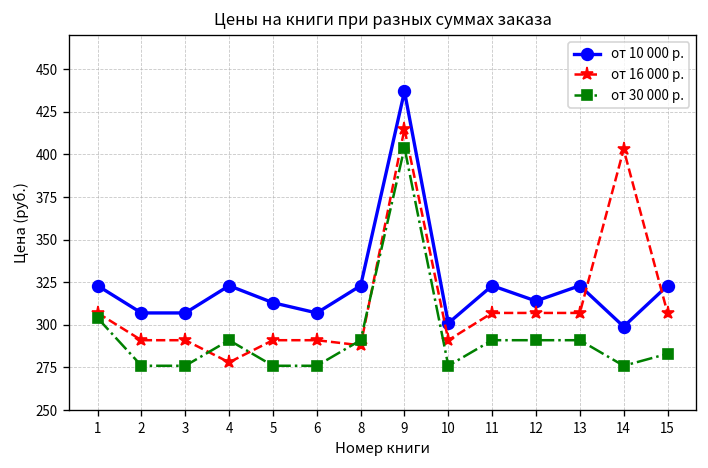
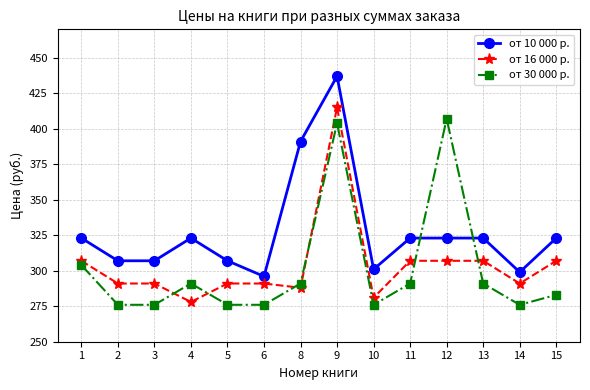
  {
    "от 10 000 р.": {
      "1": 323,
      "2": 307,
      "3": 307,
      "4": 323,
-     "5": 313,
-     "6": 307,
-     "8": 323,
+     "5": 307,
+     "6": 296,
+     "8": 391,
      "9": 437,
      "10": 301,
      "11": 323,
-     "12": 314,
+     "12": 323,
      "13": 323,
      "14": 299,
      "15": 323
    },
    "от 16 000 р.": {
      "1": 307,
      "2": 291,
      "3": 291,
      "4": 278,
      "5": 291,
      "6": 291,
      "8": 288,
      "9": 415,
-     "10": 291,
+     "10": 281,
      "11": 307,
      "12": 307,
      "13": 307,
-     "14": 403,
+     "14": 291,
      "15": 307
    },
    "от 30 000 р.": {
      "1": 304,
      "2": 276,
      "3": 276,
      "4": 291,
      "5": 276,
      "6": 276,
      "8": 291,
      "9": 404,
      "10": 276,
      "11": 291,
-     "12": 291,
+     "12": 407,
      "13": 291,
      "14": 276,
      "15": 283
    }
  }
